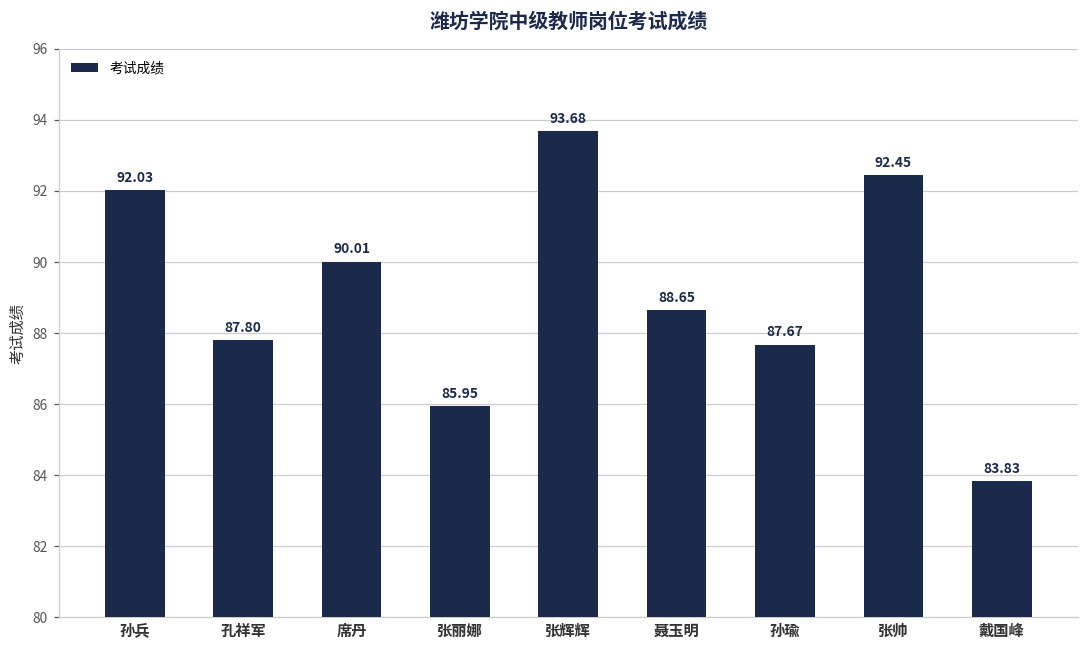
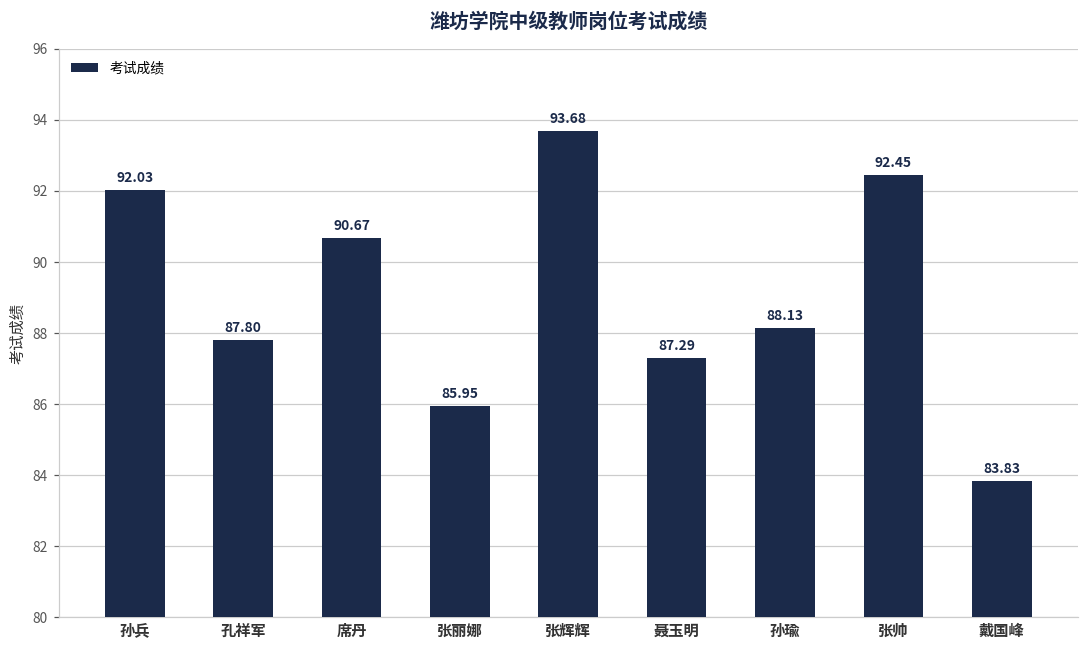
  {
    "孙兵": 92.03,
    "孔祥军": 87.80,
-   "席丹": 90.01,
+   "席丹": 90.67,
    "张丽娜": 85.95,
    "张辉辉": 93.68,
-   "聂玉明": 88.65,
-   "孙瑜": 87.67,
+   "聂玉明": 87.29,
+   "孙瑜": 88.13,
    "张帅": 92.45,
    "戴国峰": 83.83
  }
